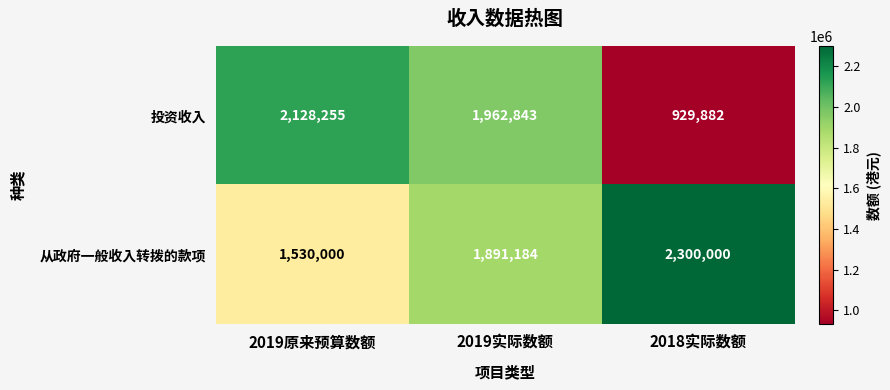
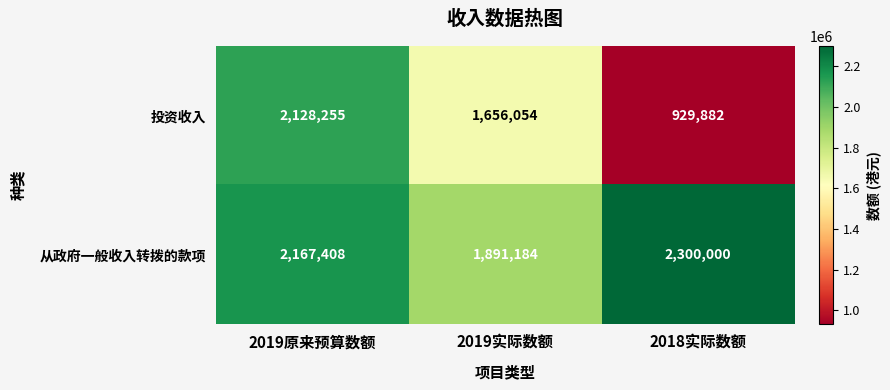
  {
    "投资收入": {
      "2019原来预算数额": "2,128,255",
-     "2019实际数额": "1,962,843",
+     "2019实际数额": "1,656,054",
      "2018实际数额": "929,882"
    },
    "从政府一般收入转拨的款项": {
-     "2019原来预算数额": "1,530,000",
+     "2019原来预算数额": "2,167,408",
      "2019实际数额": "1,891,184",
      "2018实际数额": "2,300,000"
    }
  }
